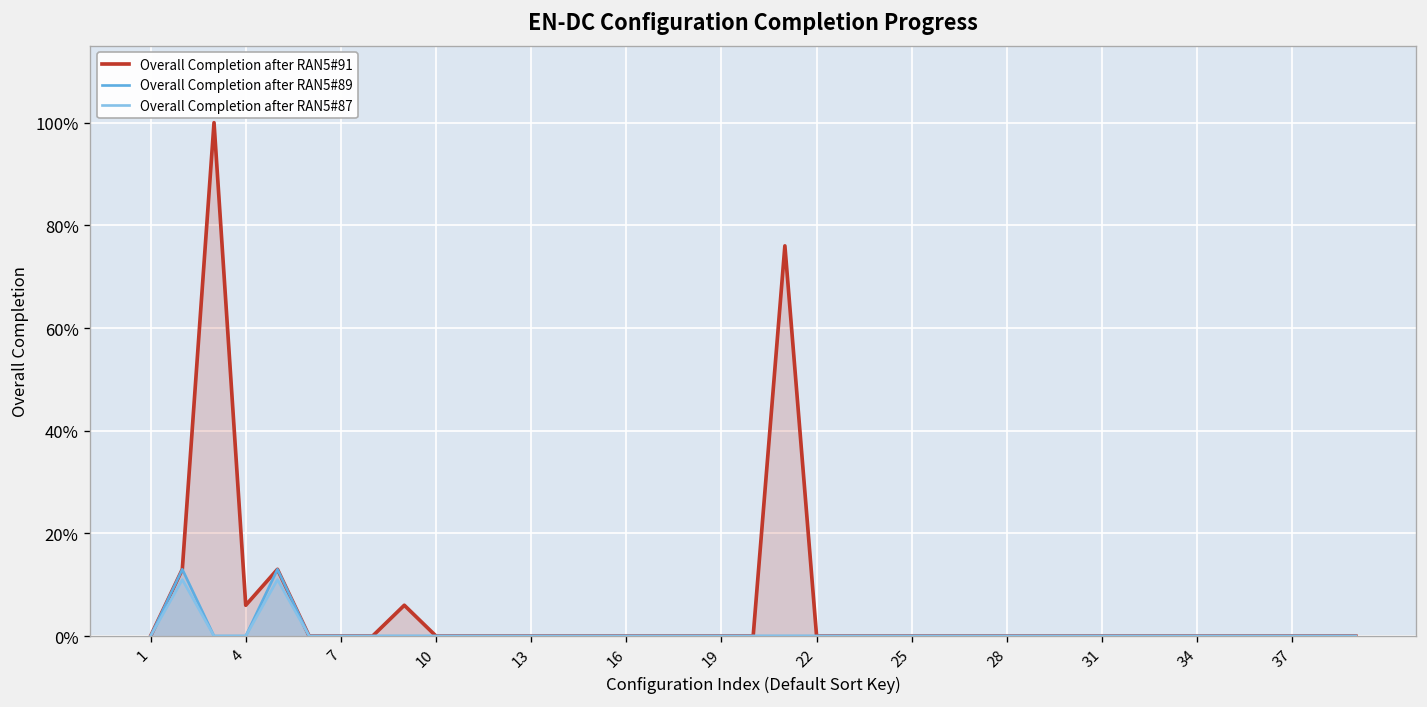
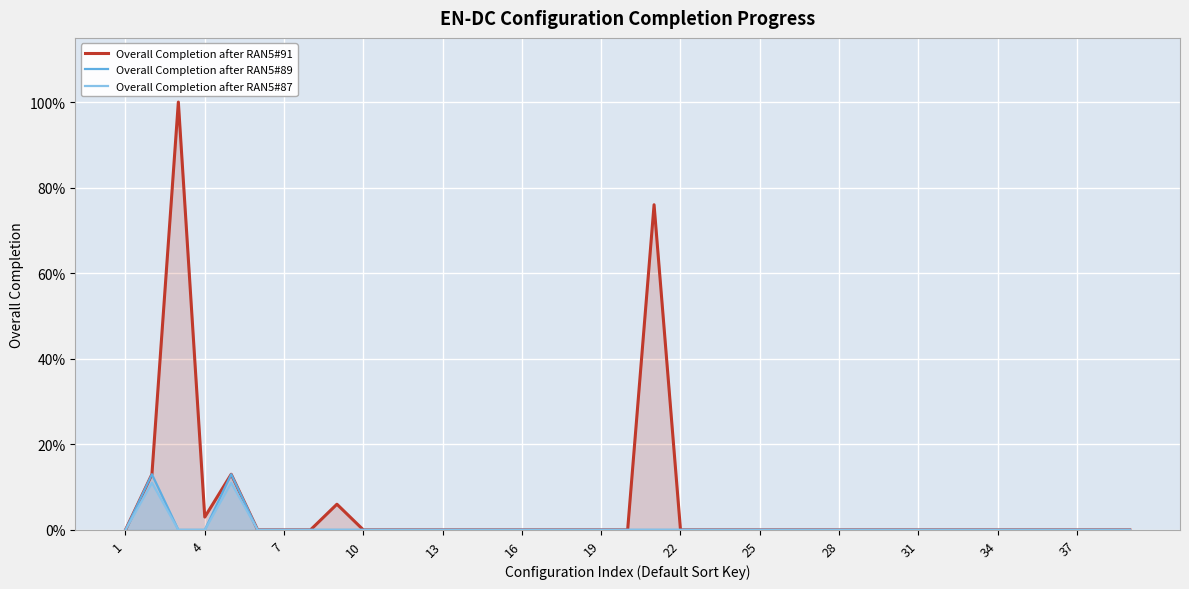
  {
    "Overall Completion after RAN5#91": {
-     "4": "6%"
+     "4": "3%"
    }
  }
